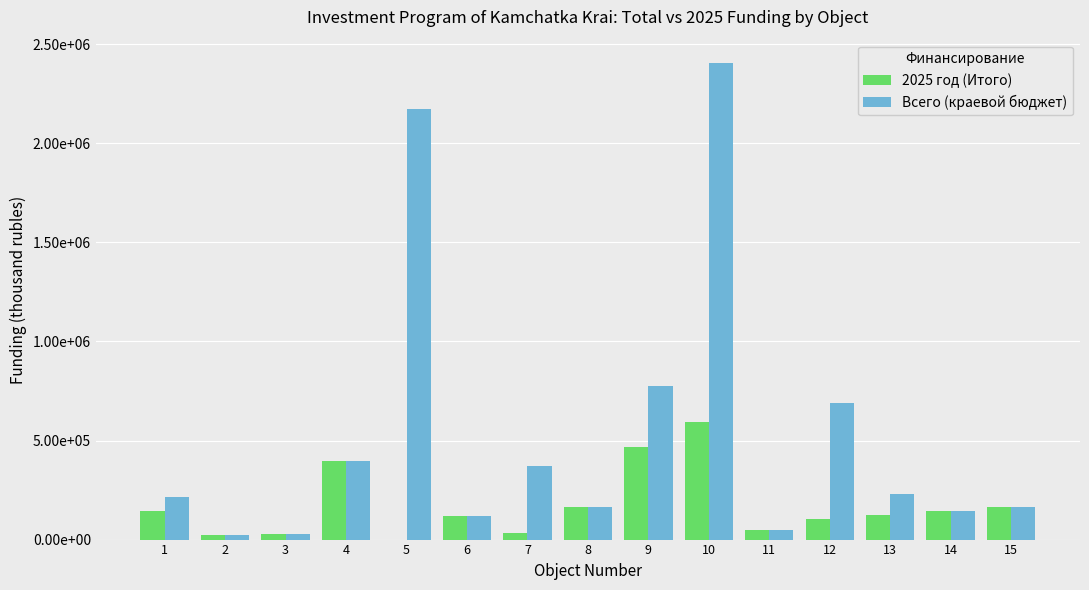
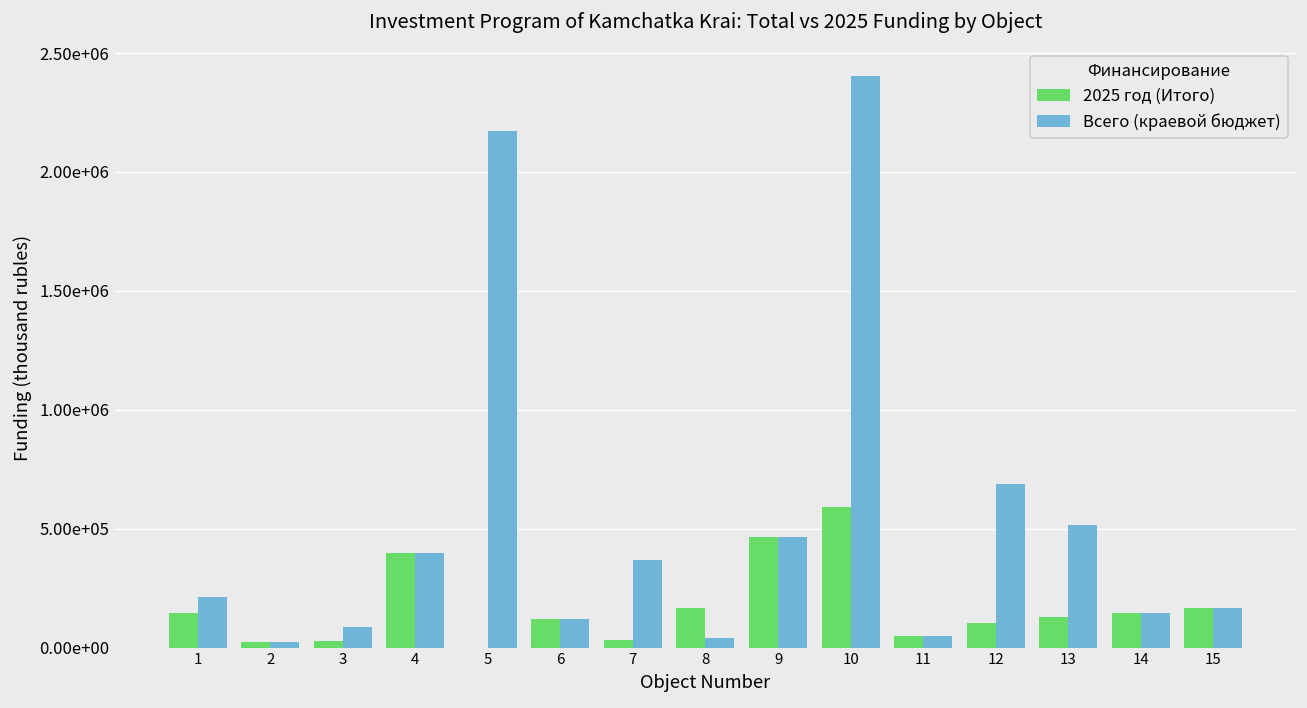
  {
    "2025 год (Итого)": {
      "1": 150000,
      "2": 20000,
      "3": 30000,
      "4": 400000,
      "5": 0,
      "6": 120000,
      "7": 30000,
      "8": 160000,
      "9": 470000,
      "10": 590000,
      "11": 50000,
      "12": 100000,
      "13": 130000,
      "14": 150000,
      "15": 170000
    },
    "Всего (краевой бюджет)": {
      "1": 210000,
      "2": 20000,
-     "3": 30000,
+     "3": 90000,
      "4": 400000,
      "5": 2170000,
      "6": 120000,
      "7": 370000,
-     "8": 160000,
-     "9": 770000,
+     "8": 40000,
+     "9": 470000,
      "10": 2400000,
      "11": 50000,
      "12": 690000,
-     "13": 230000,
+     "13": 520000,
      "14": 150000,
      "15": 170000
    }
  }
